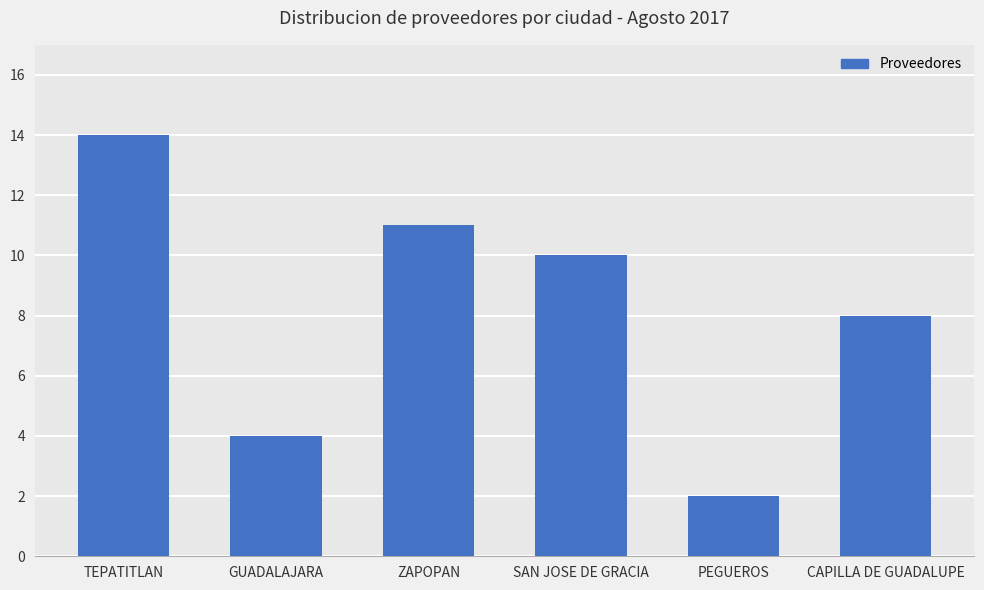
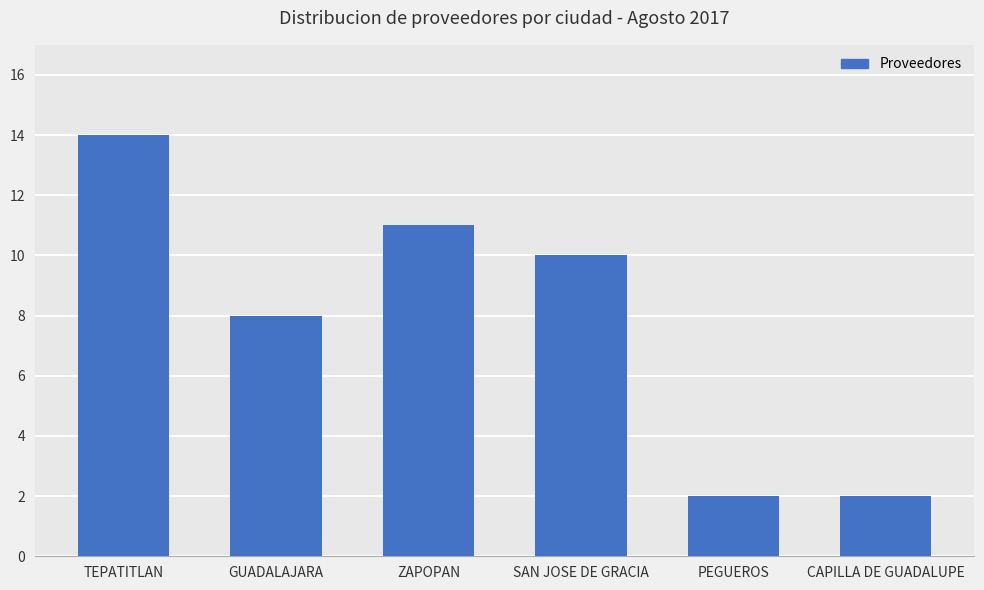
  {
    "TEPATITLAN": 14,
-   "GUADALAJARA": 4,
+   "GUADALAJARA": 8,
    "ZAPOPAN": 11,
    "SAN JOSE DE GRACIA": 10,
    "PEGUEROS": 2,
-   "CAPILLA DE GUADALUPE": 8
+   "CAPILLA DE GUADALUPE": 2
  }
